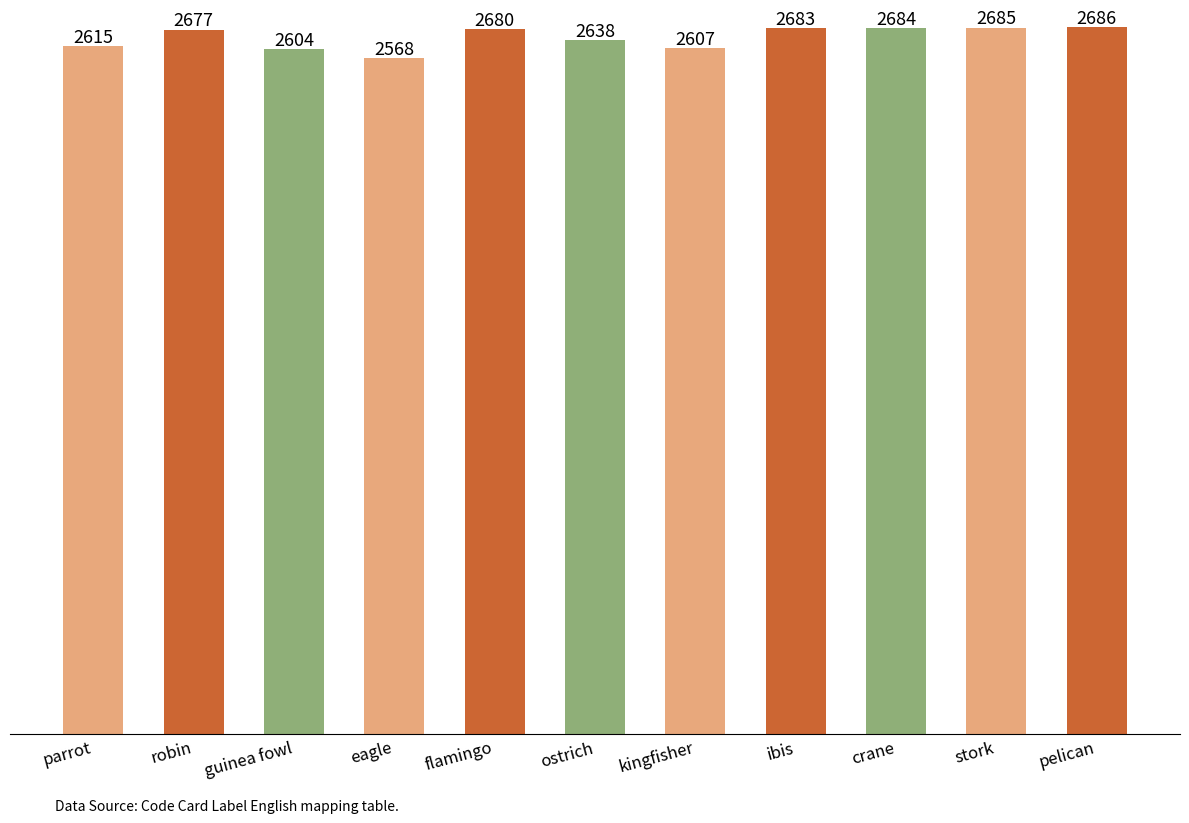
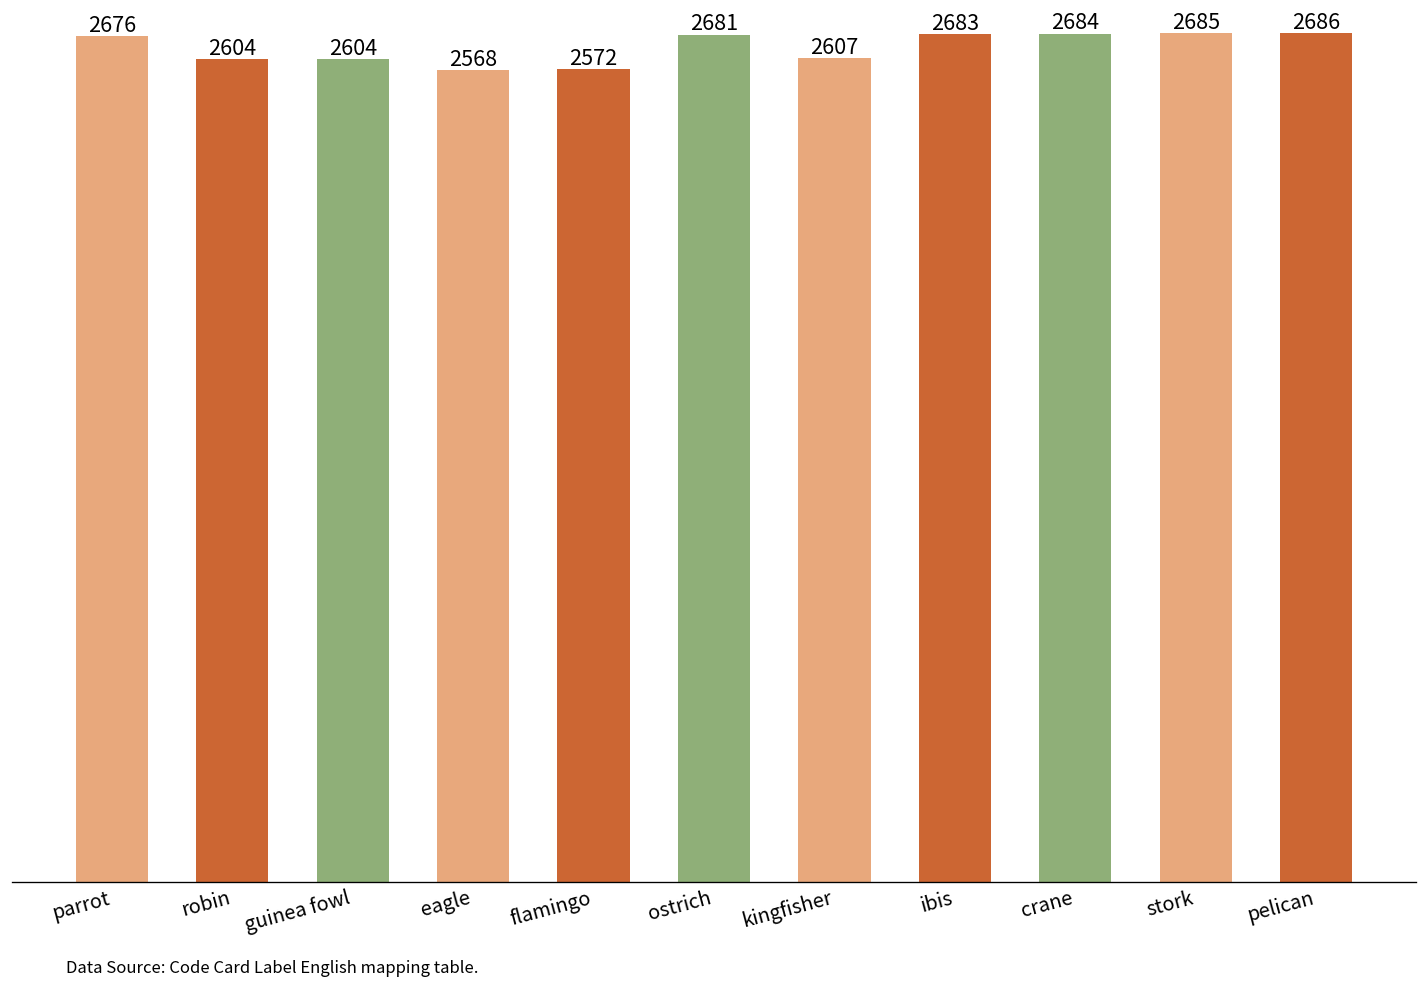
  {
-   "parrot": 2615,
-   "robin": 2677,
+   "parrot": 2676,
+   "robin": 2604,
    "guinea fowl": 2604,
    "eagle": 2568,
-   "flamingo": 2680,
-   "ostrich": 2638,
+   "flamingo": 2572,
+   "ostrich": 2681,
    "kingfisher": 2607,
    "ibis": 2683,
    "crane": 2684,
    "stork": 2685,
    "pelican": 2686
  }
